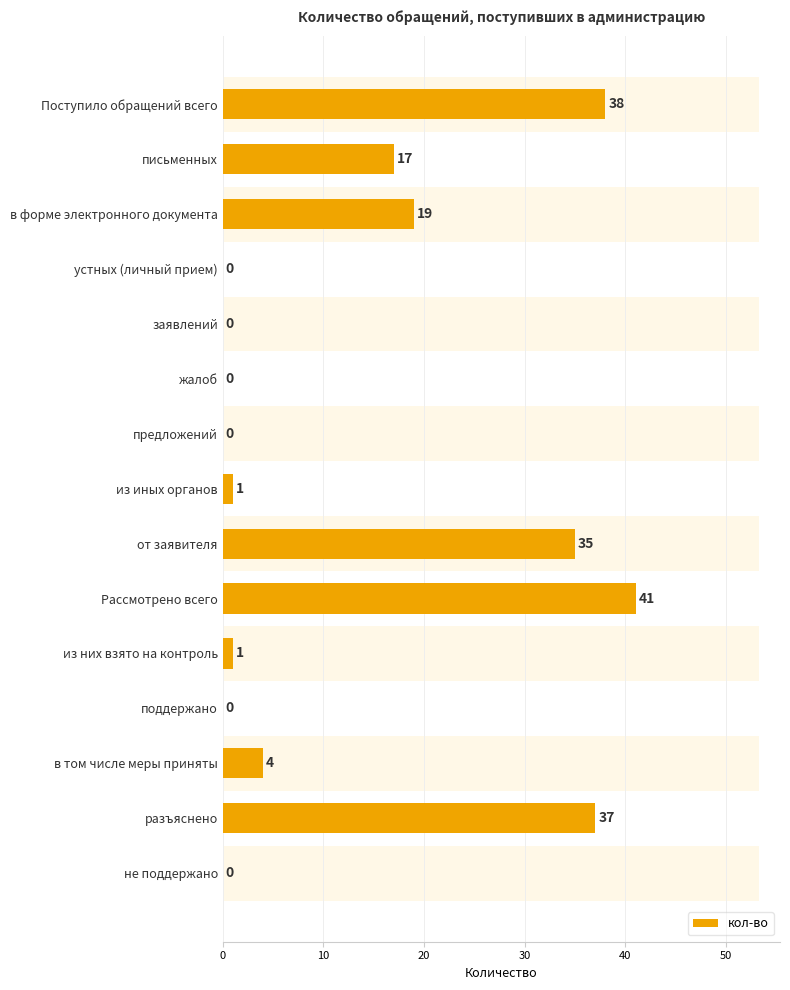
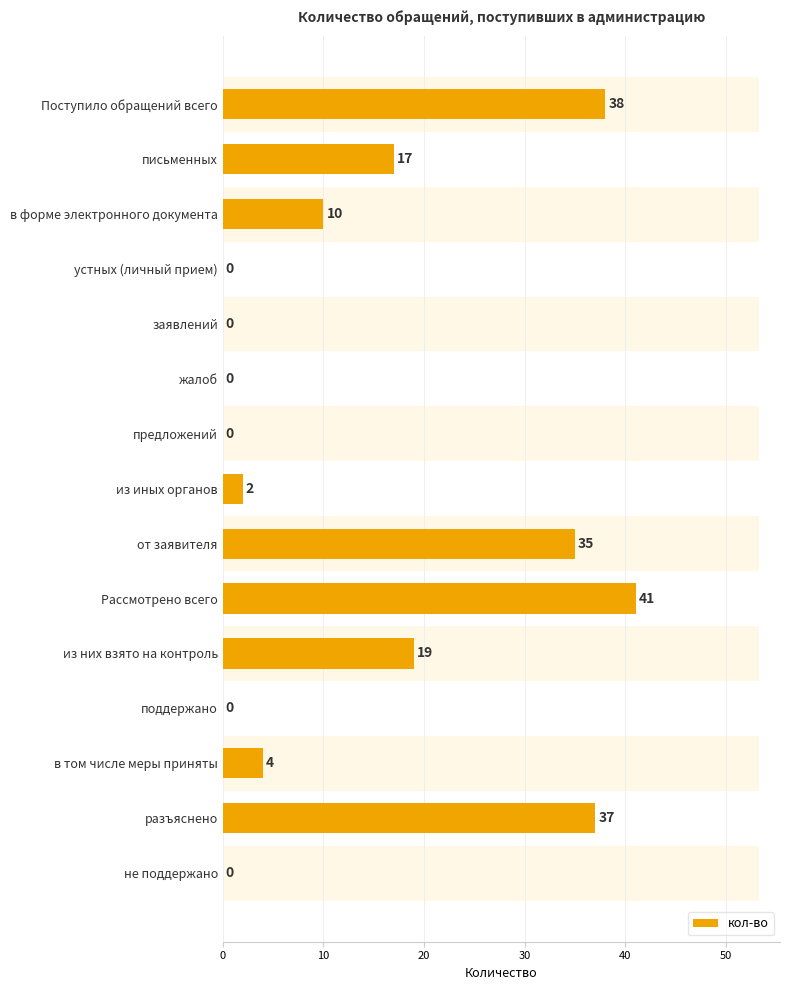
  {
    "кол-во": {
-     "в форме электронного документа": 19,
+     "в форме электронного документа": 10,
      "устных (личный прием)": 0,
      "заявлений": 0,
      "жалоб": 0,
      "предложений": 0,
-     "из иных органов": 1,
-     "из них взято на контроль": 1,
+     "из иных органов": 2,
+     "из них взято на контроль": 19,
      "поддержано": 0,
      "не поддержано": 0
    }
  }
